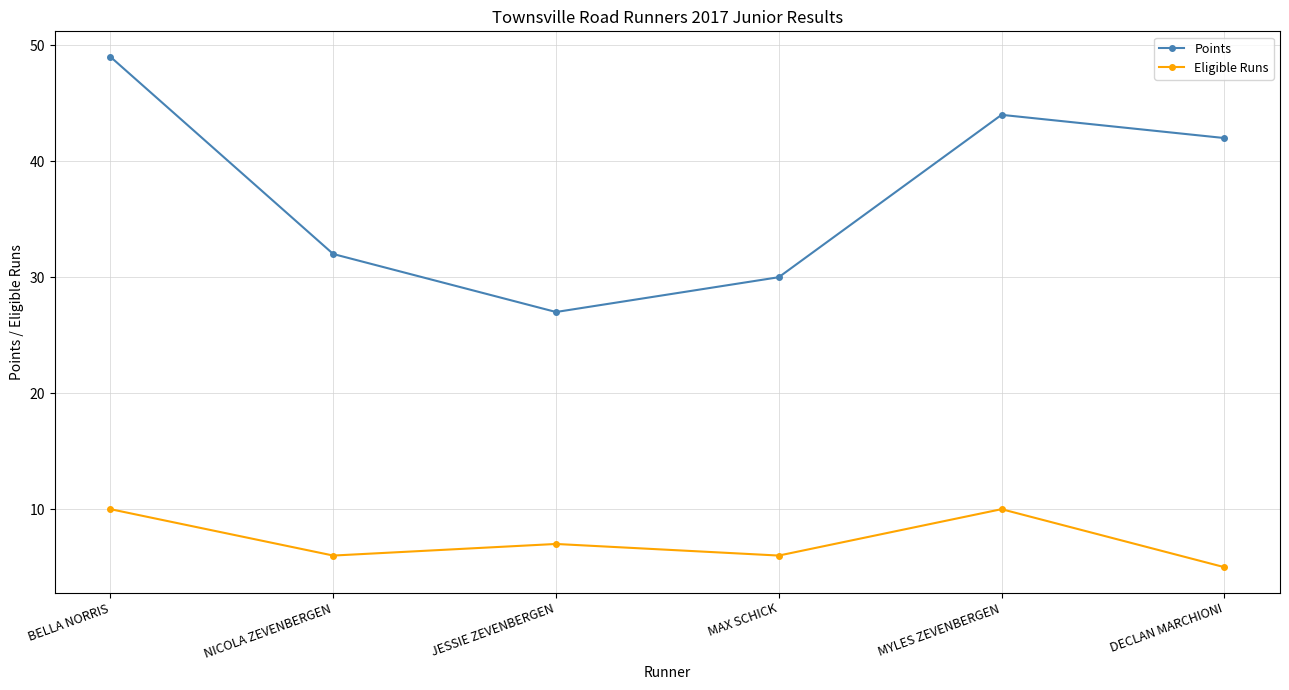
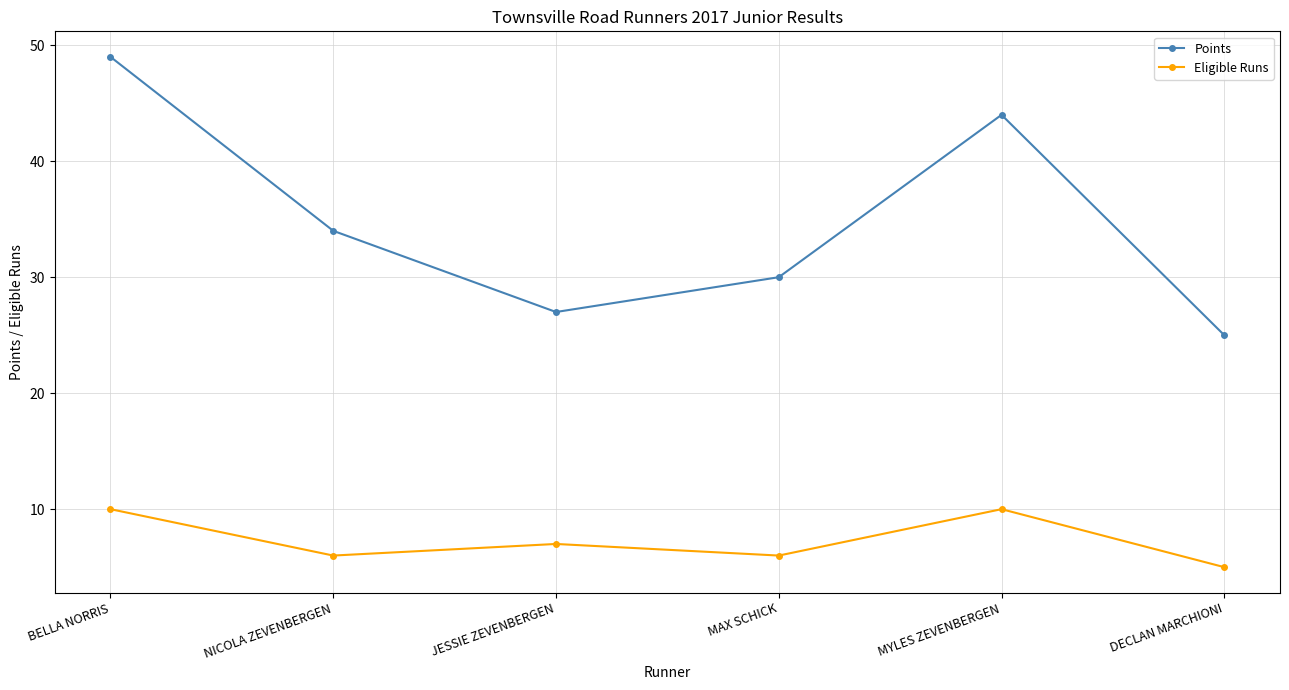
  {
    "Points": {
      "BELLA NORRIS": 49,
-     "NICOLA ZEVENBERGEN": 32,
+     "NICOLA ZEVENBERGEN": 34,
      "JESSIE ZEVENBERGEN": 27,
      "MAX SCHICK": 30,
      "MYLES ZEVENBERGEN": 44,
-     "DECLAN MARCHIONI": 42
+     "DECLAN MARCHIONI": 25
    },
    "Eligible Runs": {
      "BELLA NORRIS": 10,
      "NICOLA ZEVENBERGEN": 6,
      "JESSIE ZEVENBERGEN": 7,
      "MAX SCHICK": 6,
      "MYLES ZEVENBERGEN": 10,
      "DECLAN MARCHIONI": 5
    }
  }
